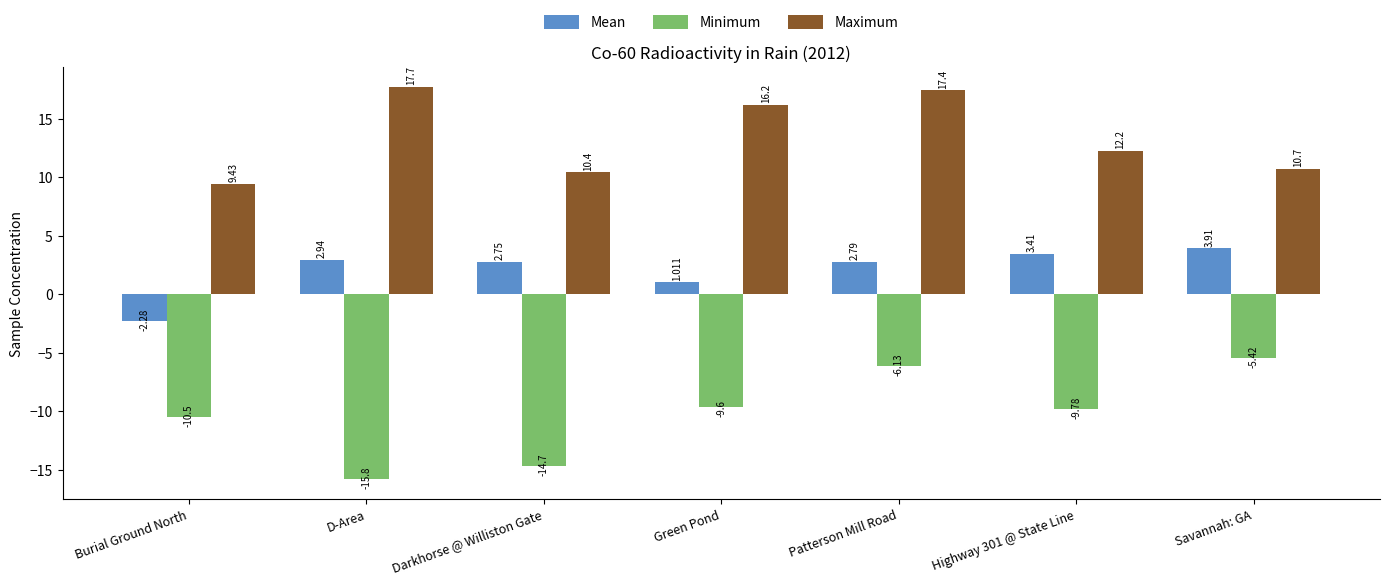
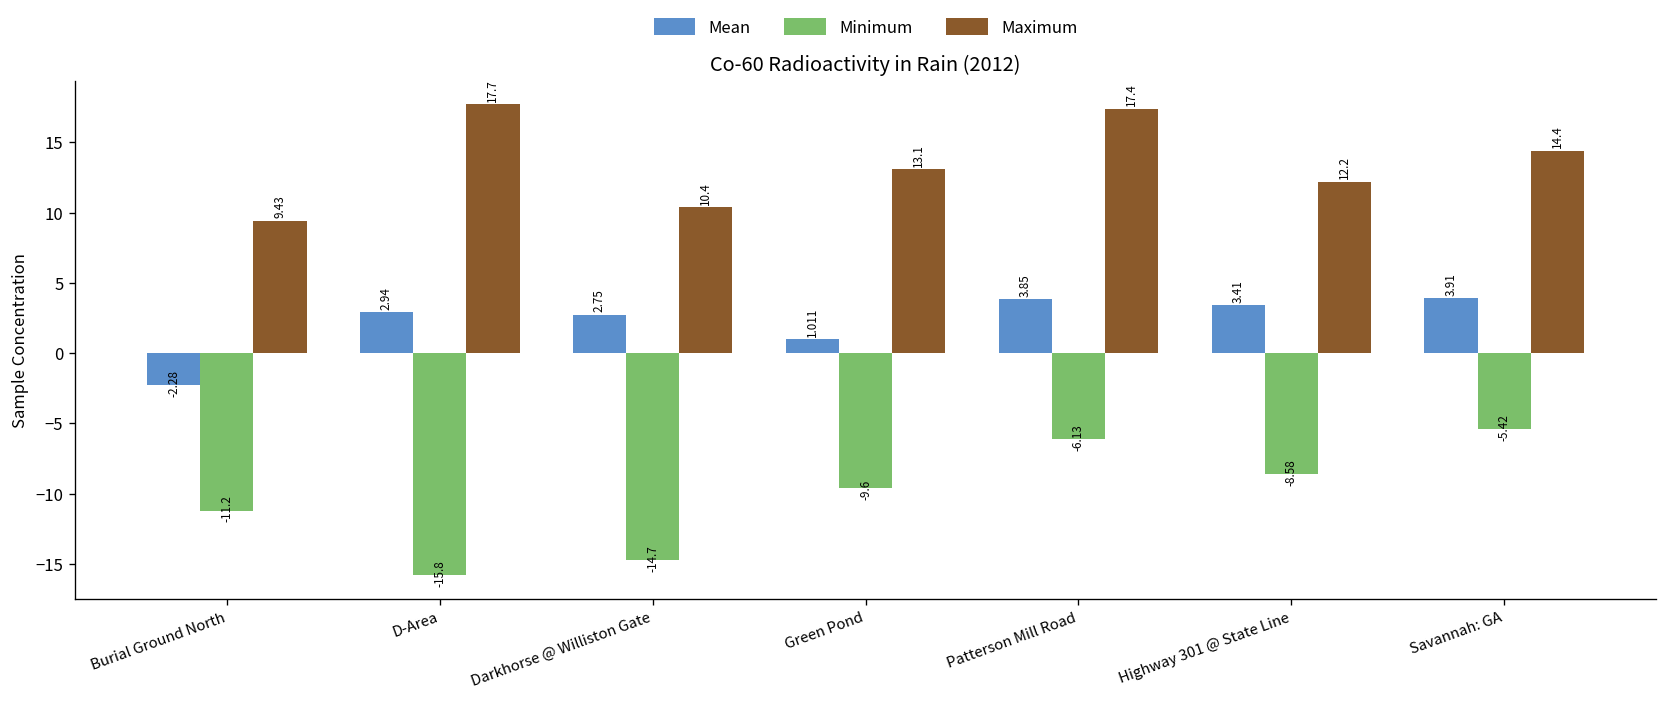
  {
    "Mean": {
      "Burial Ground North": -2.28,
      "D-Area": 2.94,
      "Darkhorse @ Williston Gate": 2.75,
      "Green Pond": 1.011,
-     "Patterson Mill Road": 2.79,
+     "Patterson Mill Road": 3.85,
      "Highway 301 @ State Line": 3.41,
      "Savannah: GA": 3.91
    },
    "Minimum": {
-     "Burial Ground North": -10.5,
+     "Burial Ground North": -11.2,
      "D-Area": -15.8,
      "Darkhorse @ Williston Gate": -14.7,
      "Green Pond": -9.6,
      "Patterson Mill Road": -6.13,
-     "Highway 301 @ State Line": -9.78,
+     "Highway 301 @ State Line": -8.58,
      "Savannah: GA": -5.42
    },
    "Maximum": {
      "Burial Ground North": 9.43,
      "D-Area": 17.7,
      "Darkhorse @ Williston Gate": 10.4,
-     "Green Pond": 16.2,
+     "Green Pond": 13.1,
      "Patterson Mill Road": 17.4,
      "Highway 301 @ State Line": 12.2,
-     "Savannah: GA": 10.7
+     "Savannah: GA": 14.4
    }
  }
